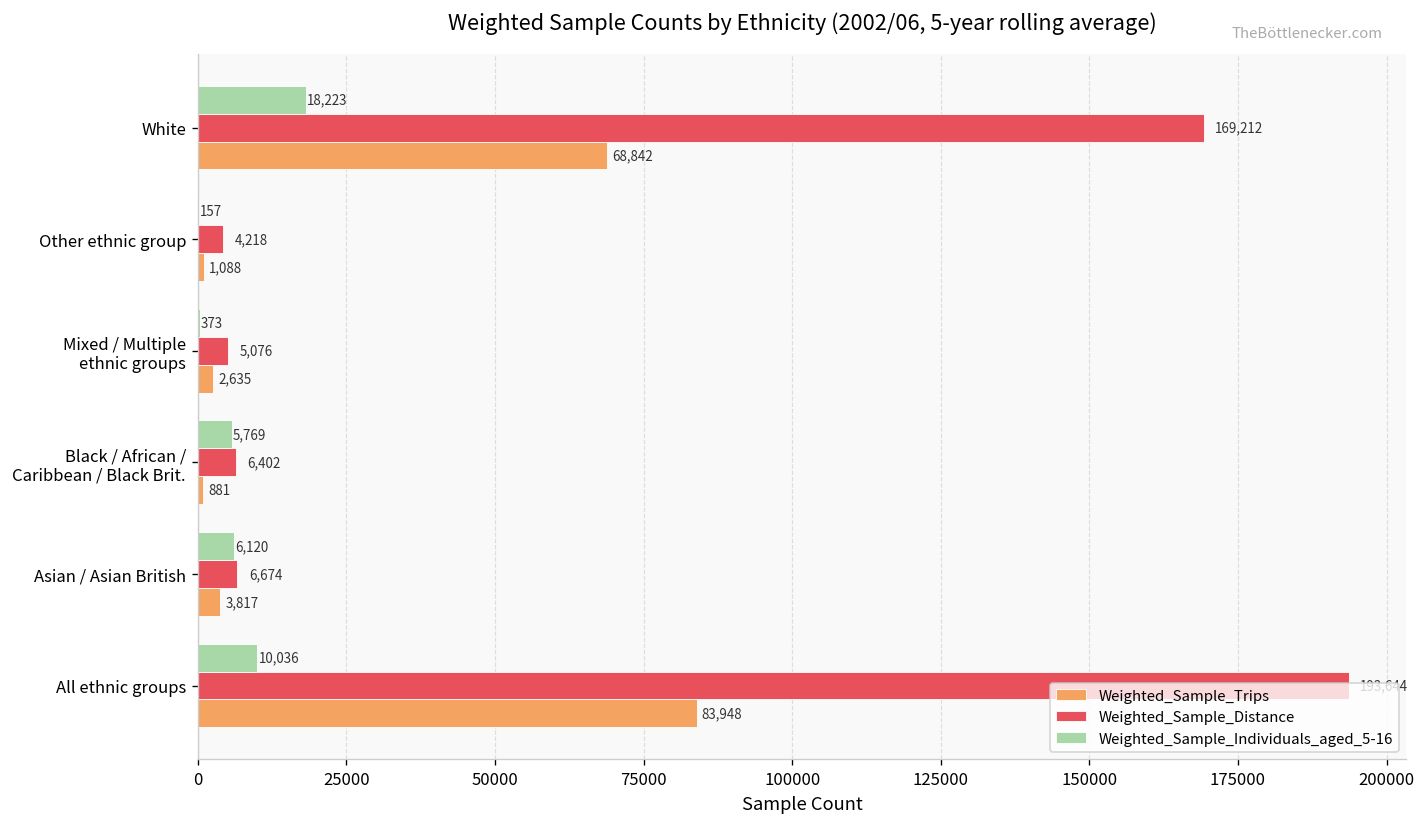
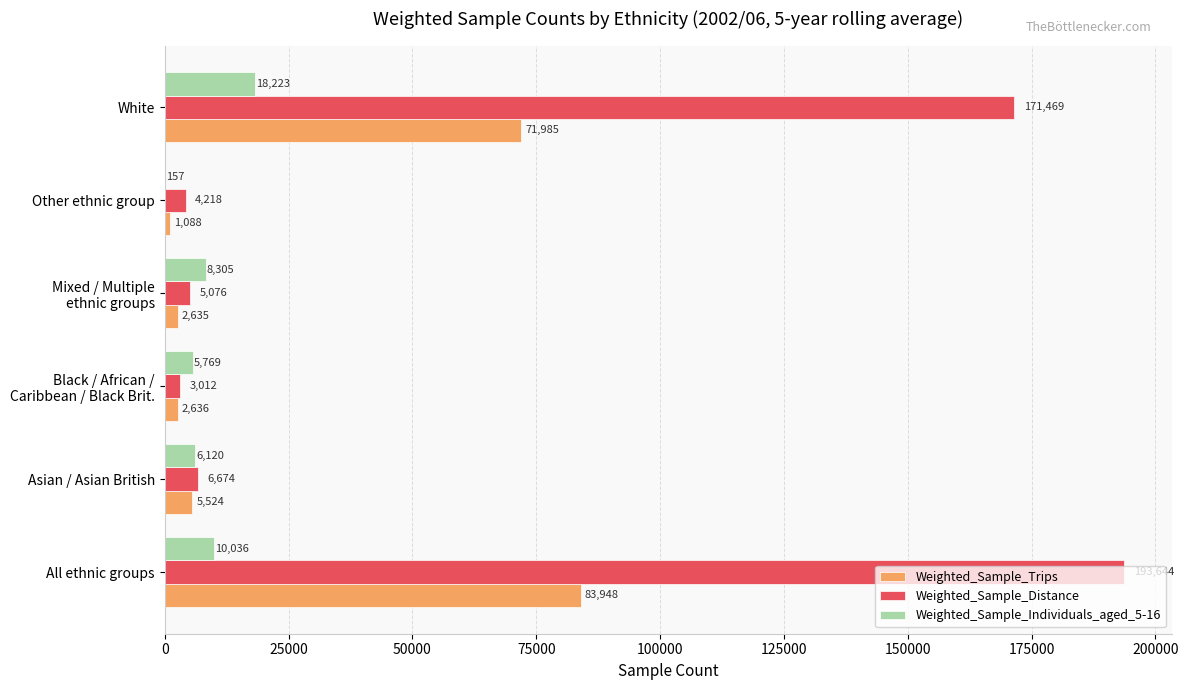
  {
    "Weighted_Sample_Trips": {
-     "White": "68,842",
+     "White": "71,985",
      "Other ethnic group": "1,088",
      "Mixed / Multiple ethnic groups": "2,635",
-     "Black / African / Caribbean / Black Brit.": "881",
-     "Asian / Asian British": "3,817",
+     "Black / African / Caribbean / Black Brit.": "2,636",
+     "Asian / Asian British": "5,524",
      "All ethnic groups": "83,948"
    },
    "Weighted_Sample_Distance": {
-     "White": "169,212",
+     "White": "171,469",
      "Other ethnic group": "4,218",
      "Mixed / Multiple ethnic groups": "5,076",
-     "Black / African / Caribbean / Black Brit.": "6,402",
+     "Black / African / Caribbean / Black Brit.": "3,012",
      "Asian / Asian British": "6,674"
    },
    "Weighted_Sample_Individuals_aged_5-16": {
      "White": "18,223",
      "Other ethnic group": "157",
-     "Mixed / Multiple ethnic groups": "373",
+     "Mixed / Multiple ethnic groups": "8,305",
      "Black / African / Caribbean / Black Brit.": "5,769",
      "Asian / Asian British": "6,120",
      "All ethnic groups": "10,036"
    }
  }
